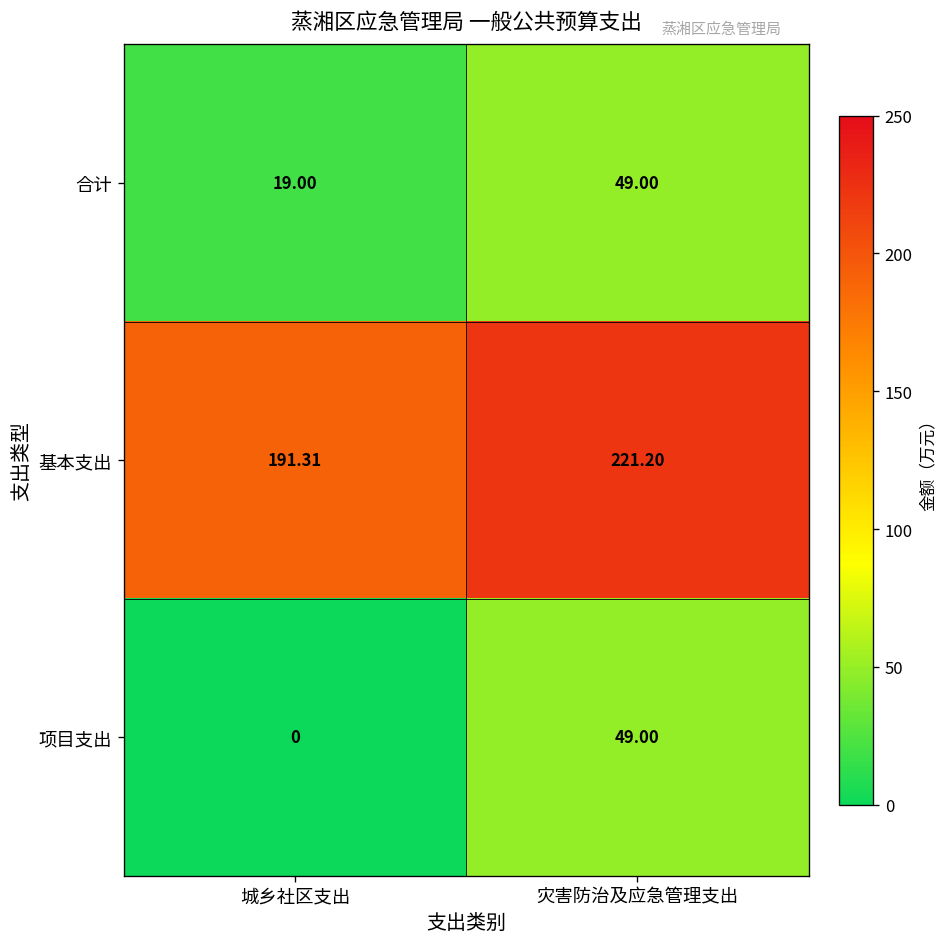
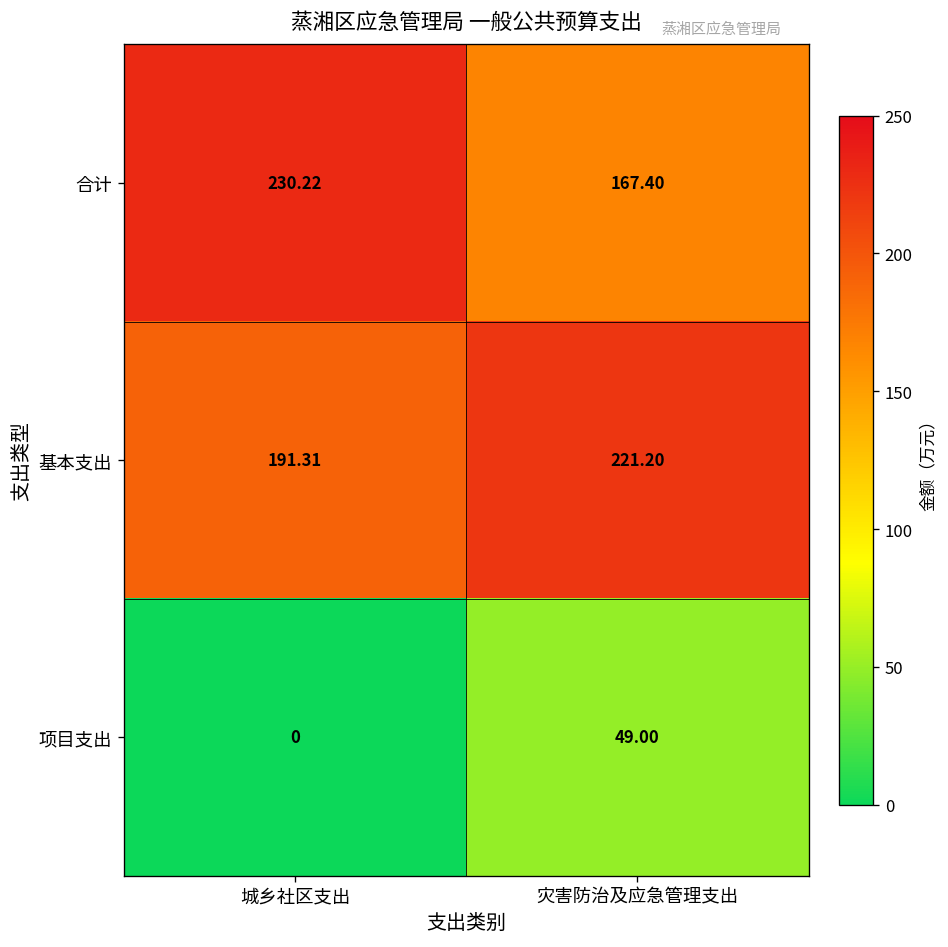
  {
    "合计": {
-     "城乡社区支出": 19.00,
-     "灾害防治及应急管理支出": 49.00
+     "城乡社区支出": 230.22,
+     "灾害防治及应急管理支出": 167.40
    },
    "基本支出": {
      "城乡社区支出": 191.31,
      "灾害防治及应急管理支出": 221.20
    },
    "项目支出": {
      "城乡社区支出": 0,
      "灾害防治及应急管理支出": 49.00
    }
  }
